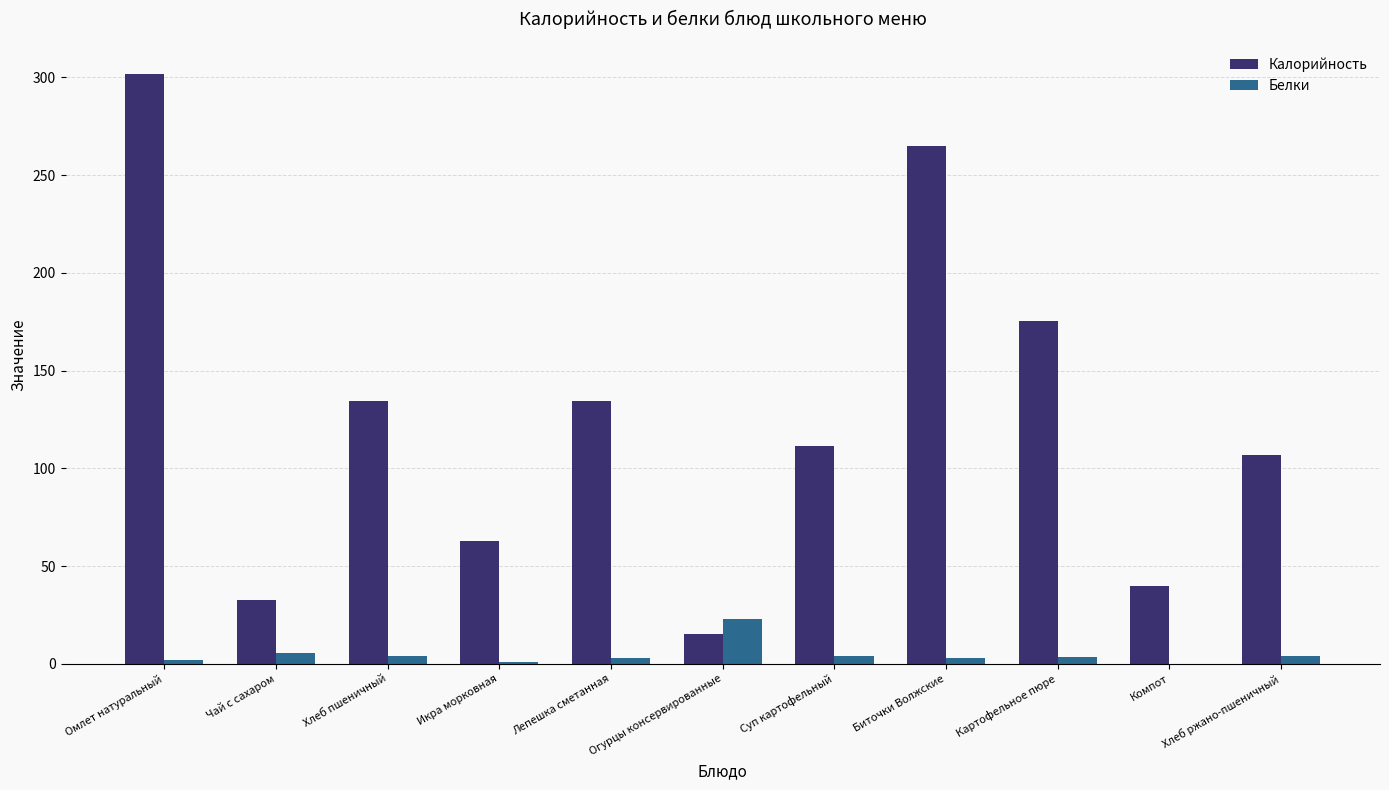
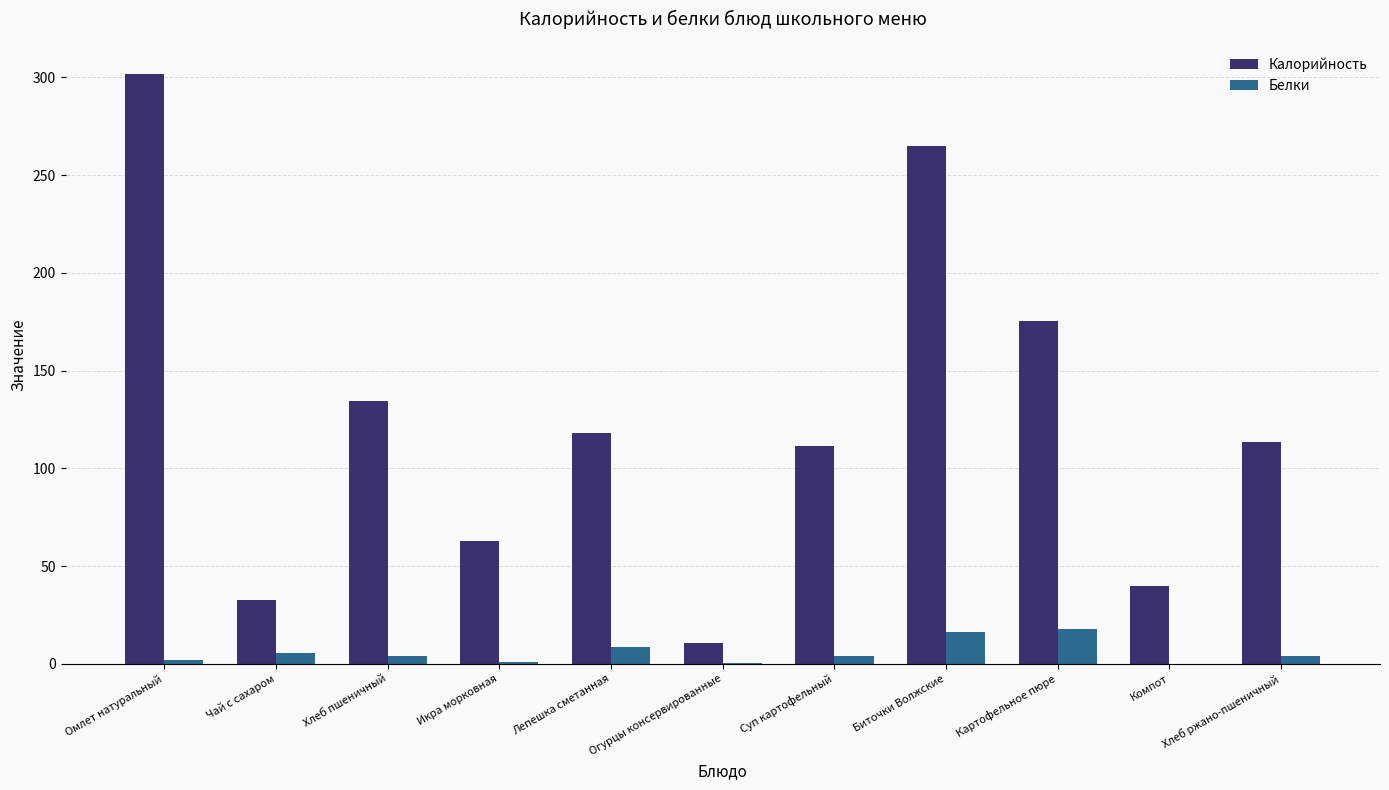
  {
    "Калорийность": {
      "Омлет натуральный": 302,
      "Чай с сахаром": 33,
      "Хлеб пшеничный": 134,
      "Икра морковная": 63,
-     "Лепешка сметанная": 134,
-     "Огурцы консервированные": 15,
+     "Лепешка сметанная": 118,
+     "Огурцы консервированные": 11,
      "Суп картофельный": 111,
      "Биточки Волжские": 265,
      "Картофельное пюре": 176,
      "Компот": 40,
-     "Хлеб ржано-пшеничный": 107
+     "Хлеб ржано-пшеничный": 114
    },
    "Белки": {
      "Омлет натуральный": 2,
      "Чай с сахаром": 6,
      "Хлеб пшеничный": 4,
-     "Лепешка сметанная": 3,
-     "Огурцы консервированные": 23,
+     "Лепешка сметанная": 9,
+     "Огурцы консервированные": 1,
      "Суп картофельный": 4,
-     "Биточки Волжские": 3,
-     "Картофельное пюре": 4,
+     "Биточки Волжские": 16,
+     "Картофельное пюре": 18,
      "Хлеб ржано-пшеничный": 4
    }
  }
